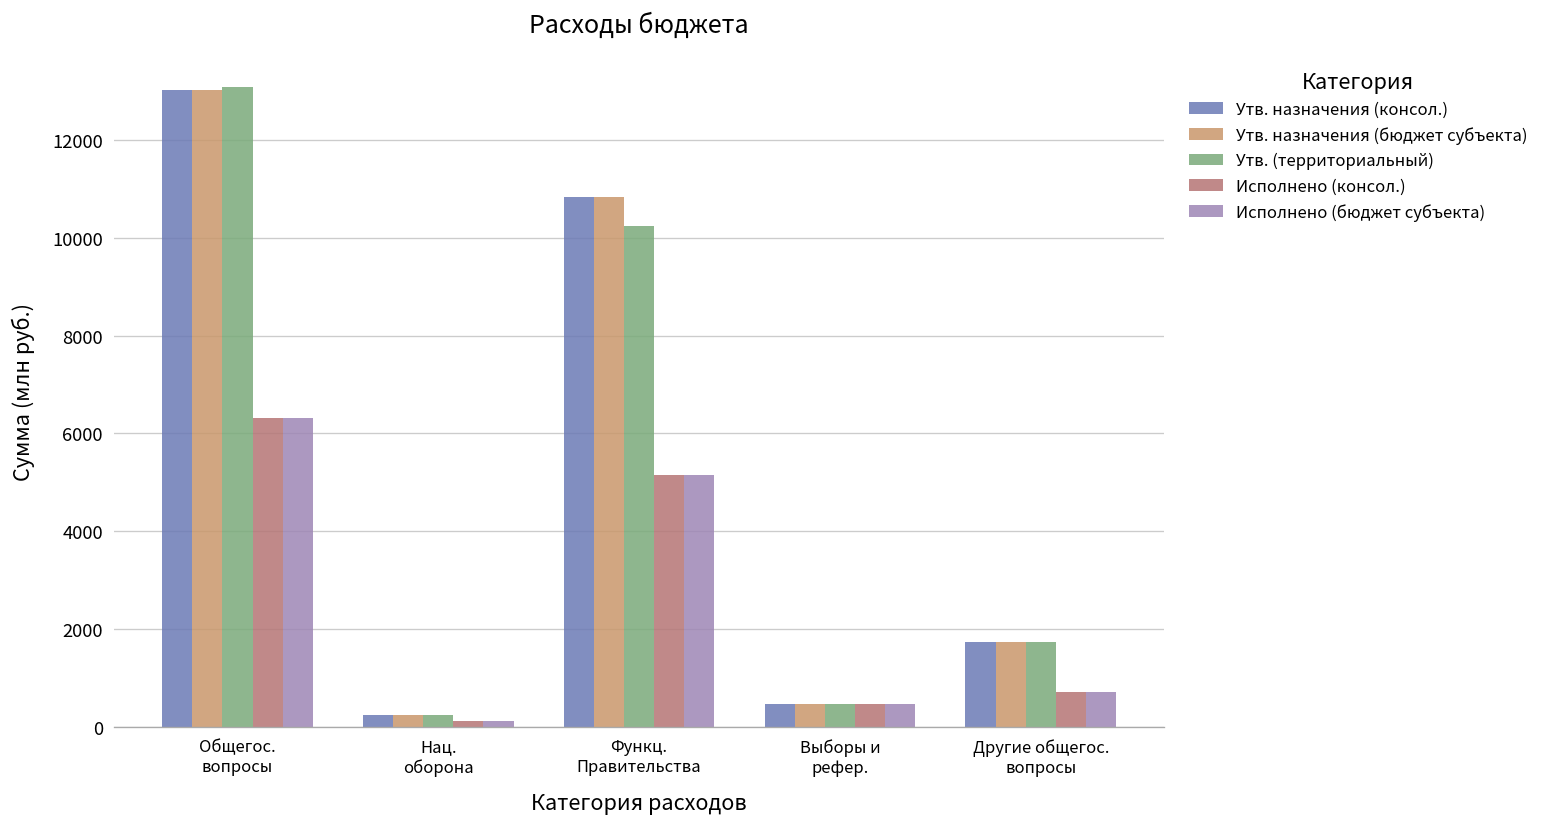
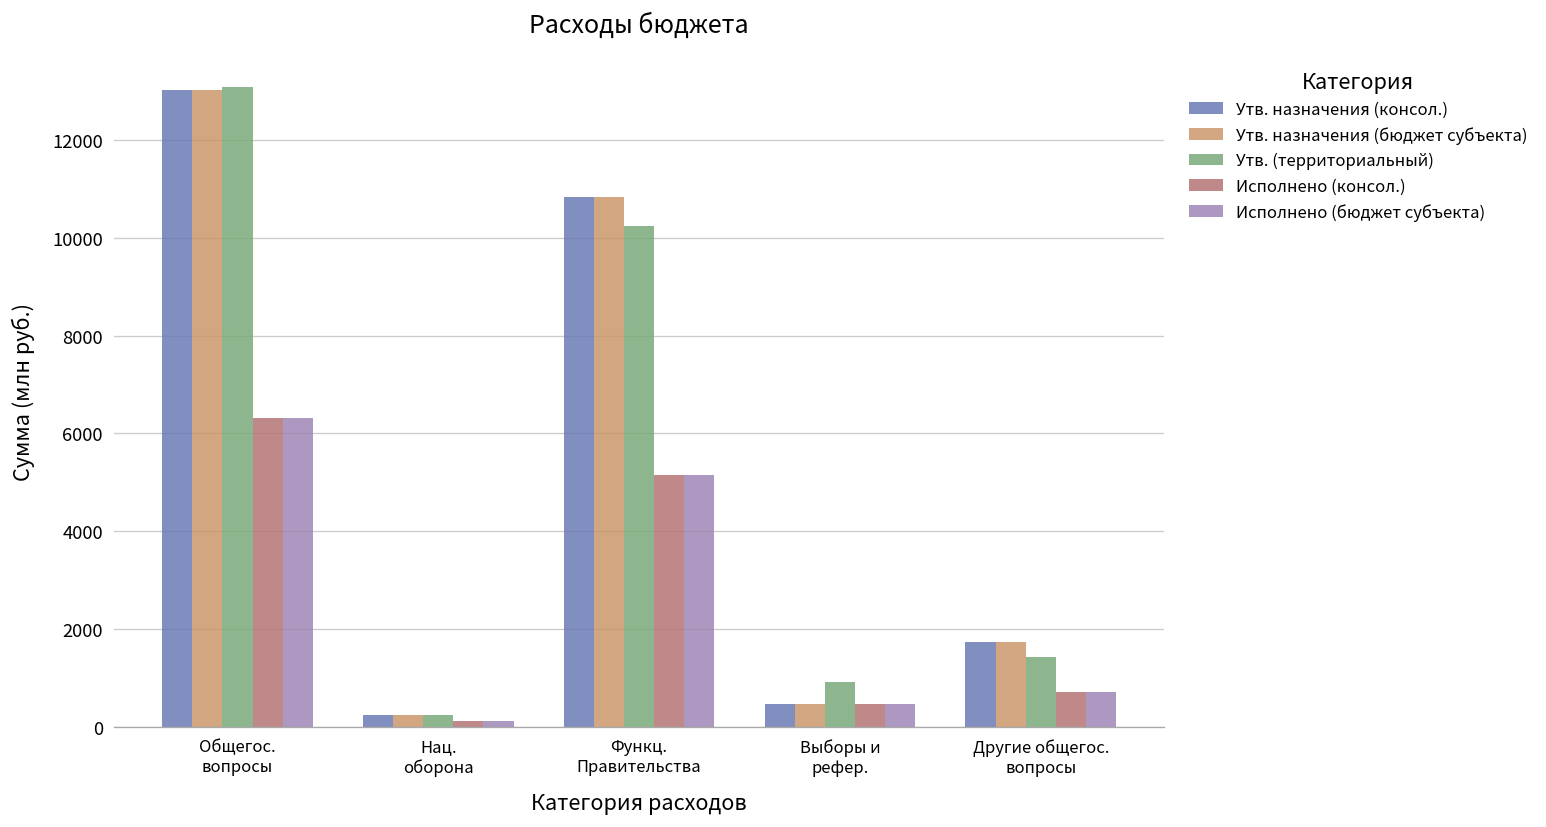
  {
    "Утв. (территориальный)": {
      "Общегос. вопросы": 13100,
      "Нац. оборона": 200,
      "Функц. Правительства": 10200,
-     "Выборы и рефер.": 500,
-     "Другие общегос. вопросы": 1700
+     "Выборы и рефер.": 900,
+     "Другие общегос. вопросы": 1400
    }
  }
